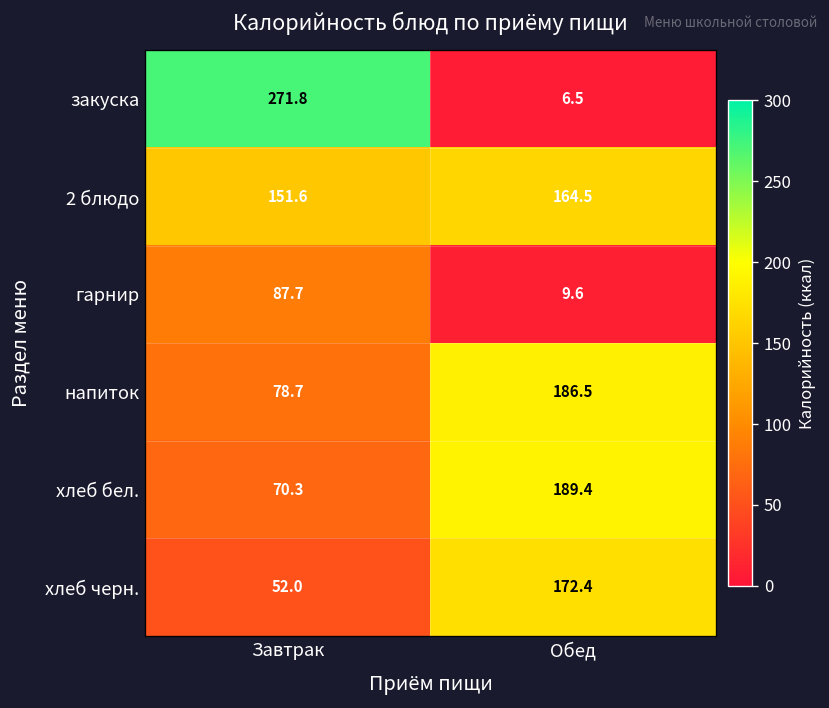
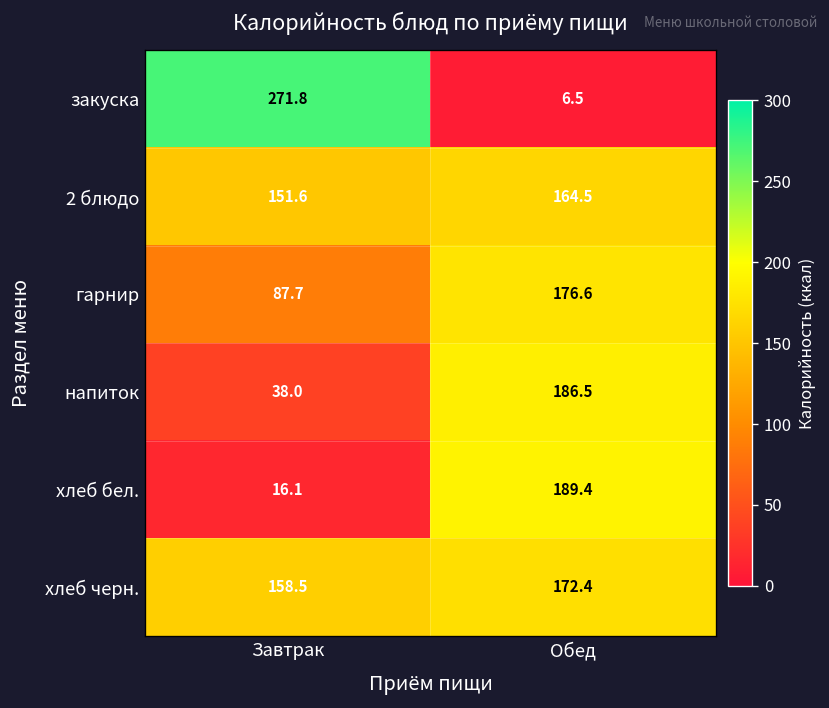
  {
    "закуска": {
      "Завтрак": 271.8,
      "Обед": 6.5
    },
    "2 блюдо": {
      "Завтрак": 151.6,
      "Обед": 164.5
    },
    "гарнир": {
      "Завтрак": 87.7,
-     "Обед": 9.6
+     "Обед": 176.6
    },
    "напиток": {
-     "Завтрак": 78.7,
+     "Завтрак": 38.0,
      "Обед": 186.5
    },
    "хлеб бел.": {
-     "Завтрак": 70.3,
+     "Завтрак": 16.1,
      "Обед": 189.4
    },
    "хлеб черн.": {
-     "Завтрак": 52.0,
+     "Завтрак": 158.5,
      "Обед": 172.4
    }
  }
